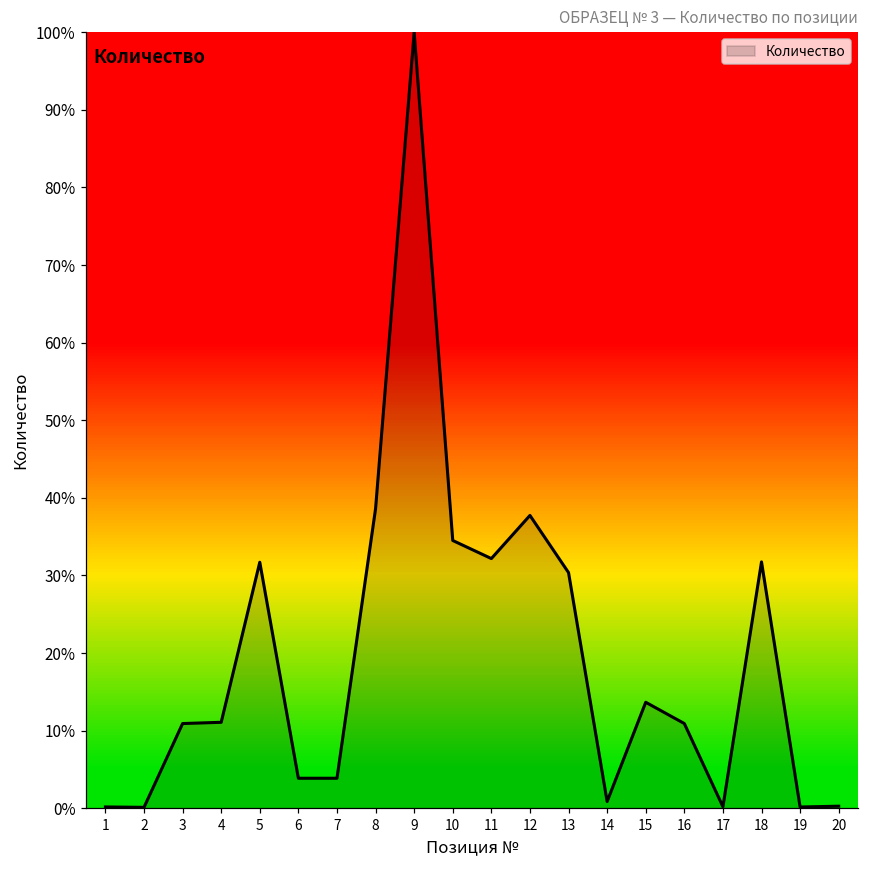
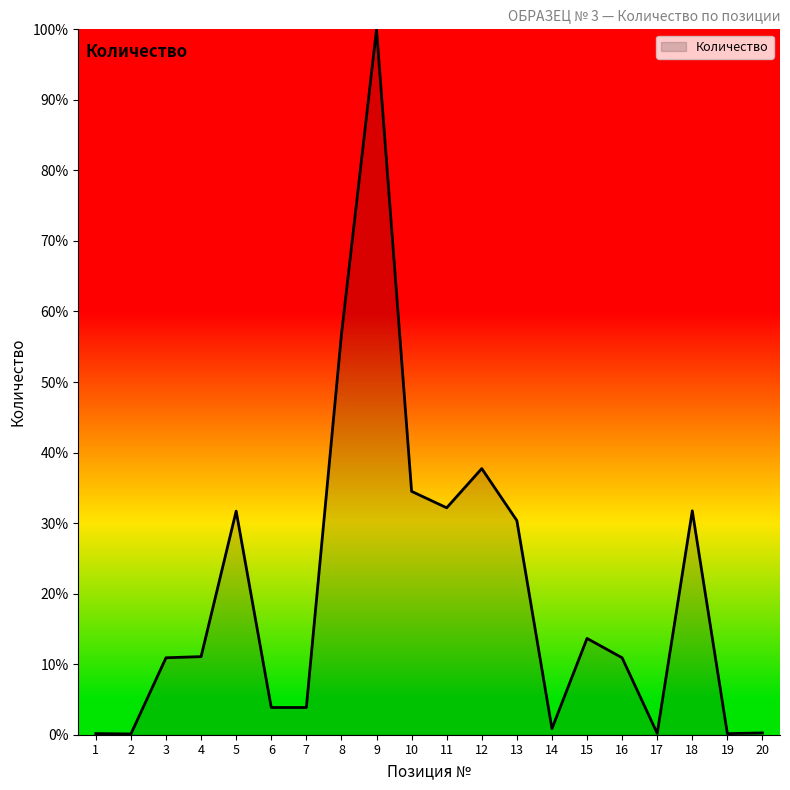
  {
    "1": "0%",
    "2": "0%",
    "3": "11%",
    "4": "11%",
    "5": "32%",
    "6": "4%",
    "7": "4%",
-   "8": "39%",
+   "8": "57%",
    "9": "100%",
    "10": "35%",
    "11": "32%",
    "12": "38%",
    "13": "30%",
    "14": "1%",
    "15": "14%",
    "16": "11%",
    "17": "0%",
    "18": "32%",
    "19": "0%",
    "20": "0%"
  }
